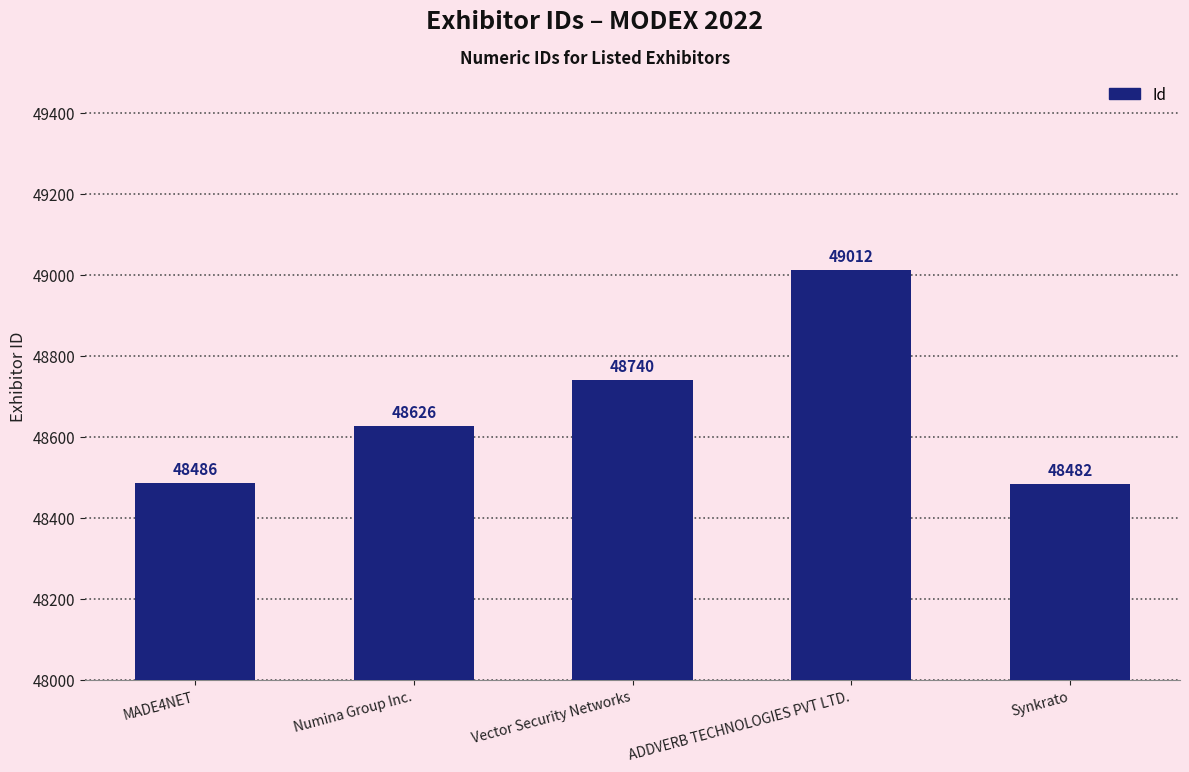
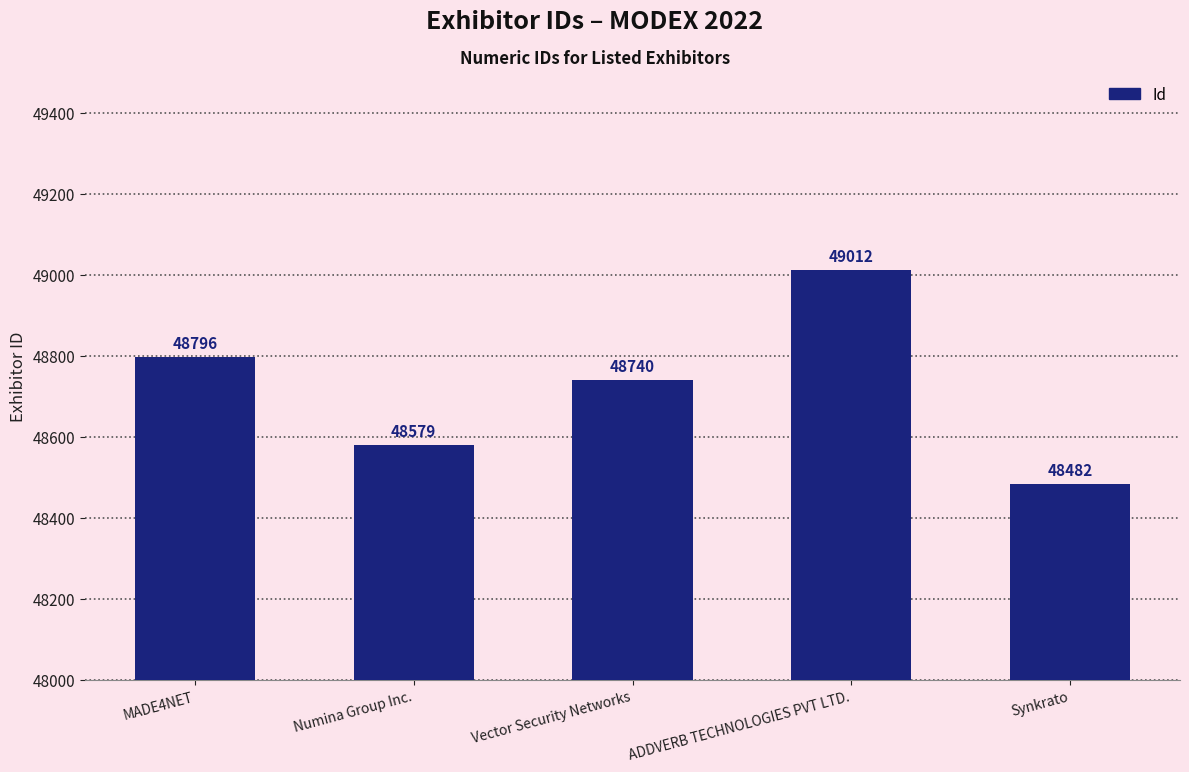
  {
-   "MADE4NET": 48486,
-   "Numina Group Inc.": 48626,
+   "MADE4NET": 48796,
+   "Numina Group Inc.": 48579,
    "Vector Security Networks": 48740,
    "ADDVERB TECHNOLOGIES PVT LTD.": 49012,
    "Synkrato": 48482
  }
